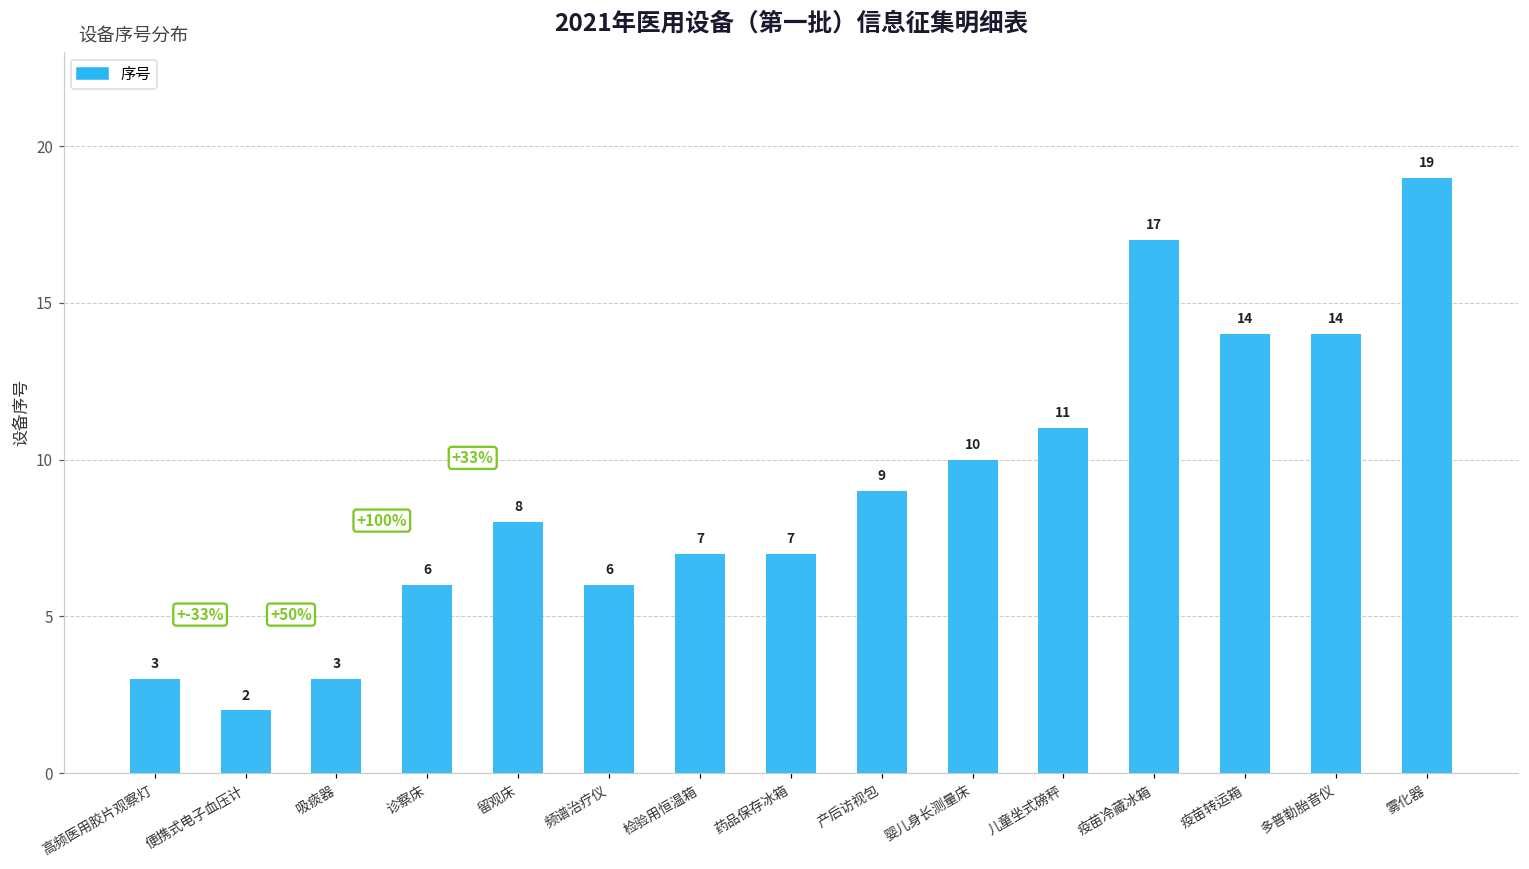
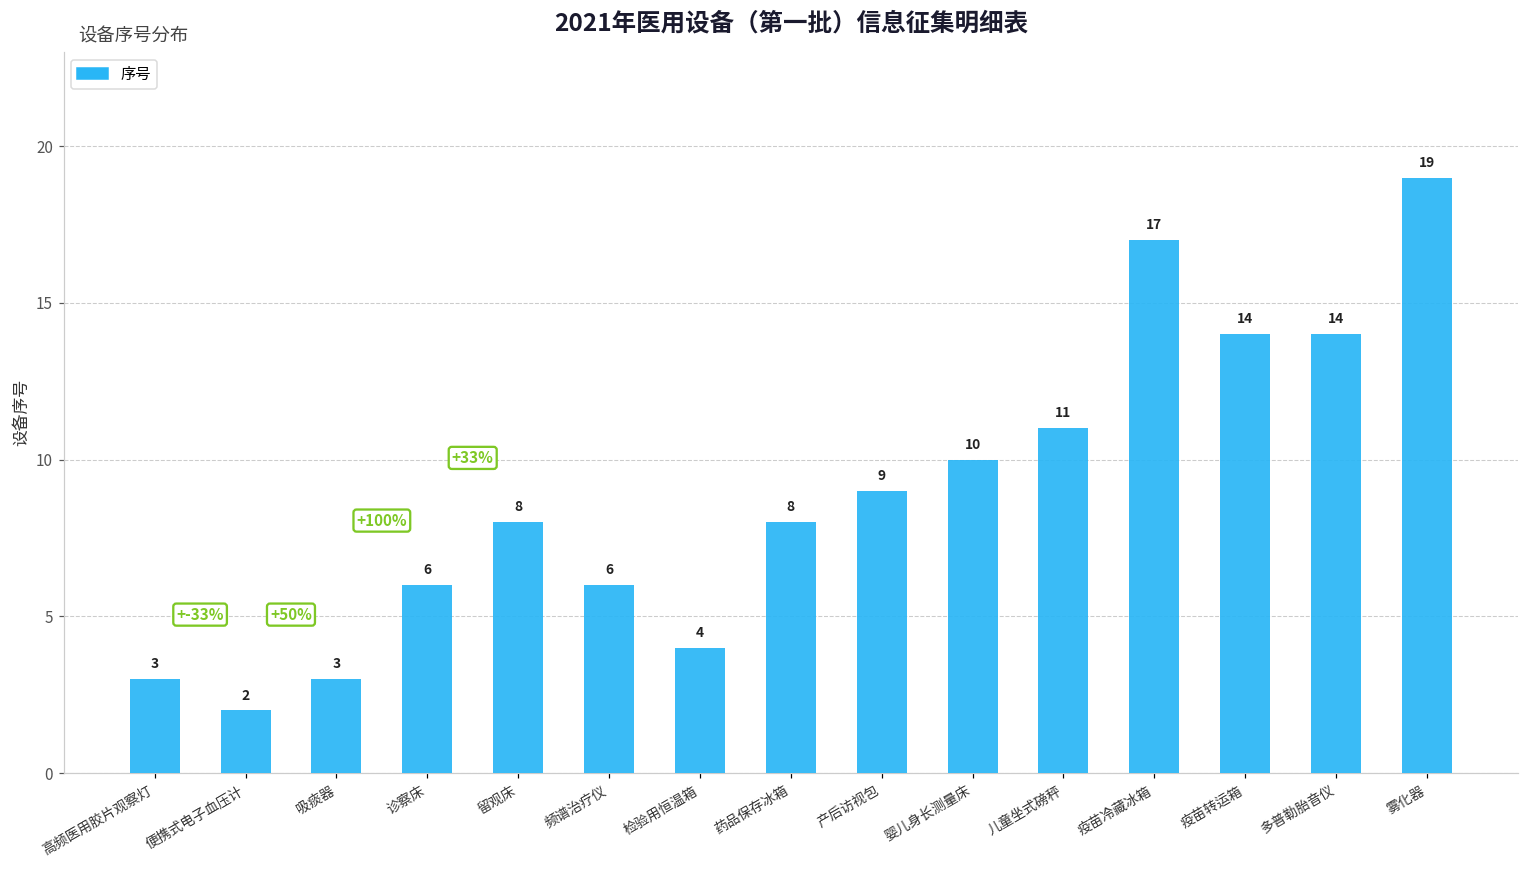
  {
    "高频医用胶片观察灯": 3,
    "便携式电子血压计": 2,
    "吸痰器": 3,
    "诊察床": 6,
    "留观床": 8,
    "频谱治疗仪": 6,
-   "检验用恒温箱": 7,
-   "药品保存冰箱": 7,
+   "检验用恒温箱": 4,
+   "药品保存冰箱": 8,
    "产后访视包": 9,
    "婴儿身长测量床": 10,
    "儿童坐式磅秤": 11,
    "疫苗冷藏冰箱": 17,
    "疫苗转运箱": 14,
    "多普勒胎音仪": 14,
    "雾化器": 19
  }
